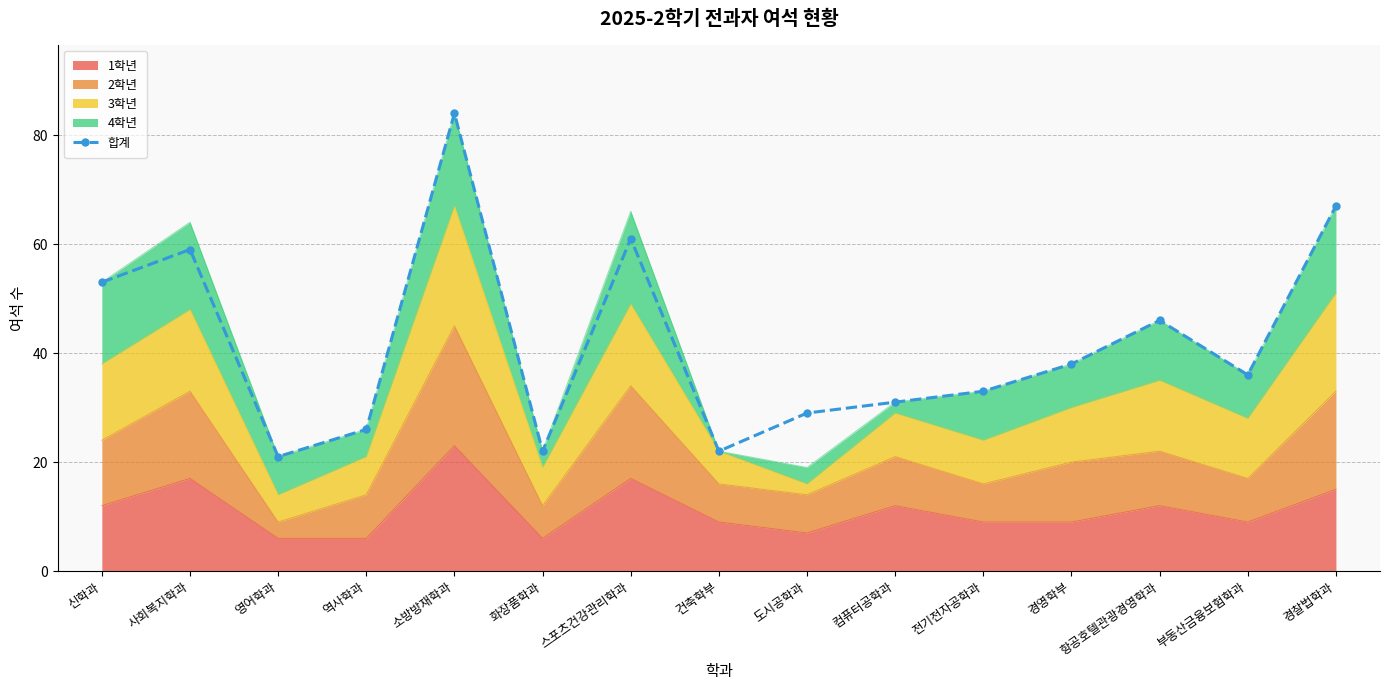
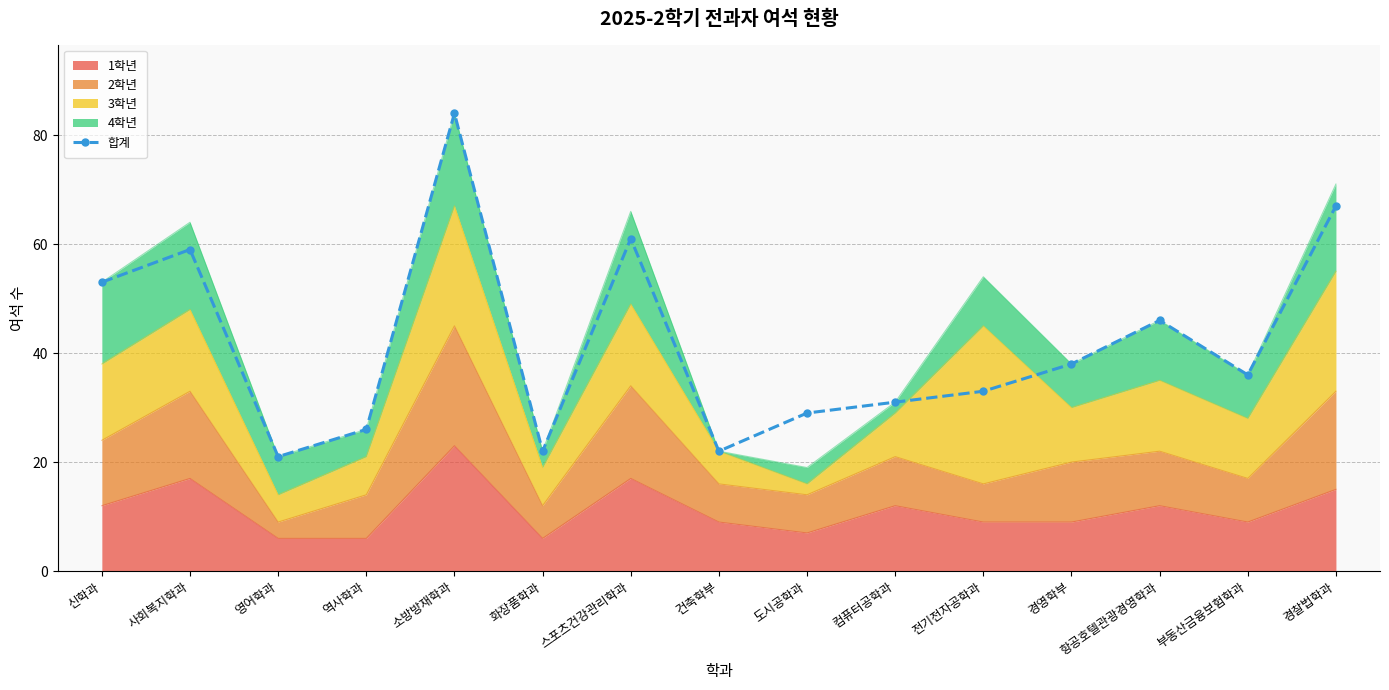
  {
    "3학년": {
      "신학과": 14,
      "사회복지학과": 15,
      "영어학과": 5,
      "역사학과": 7,
      "소방방재학과": 22,
      "화장품학과": 7,
      "스포츠건강관리학과": 15,
      "도시공학과": 2,
      "컴퓨터공학과": 8,
-     "전기전자공학과": 8,
+     "전기전자공학과": 29,
      "경영학부": 10,
      "항공호텔관광경영학과": 13,
      "부동산금융보험학과": 11,
-     "경찰법학과": 18
+     "경찰법학과": 22
    },
    "4학년": {
      "사회복지학과": 16,
      "스포츠건강관리학과": 17,
      "도시공학과": 3
    },
    "합계": {
      "사회복지학과": 59,
      "스포츠건강관리학과": 61,
      "도시공학과": 29
    }
  }
